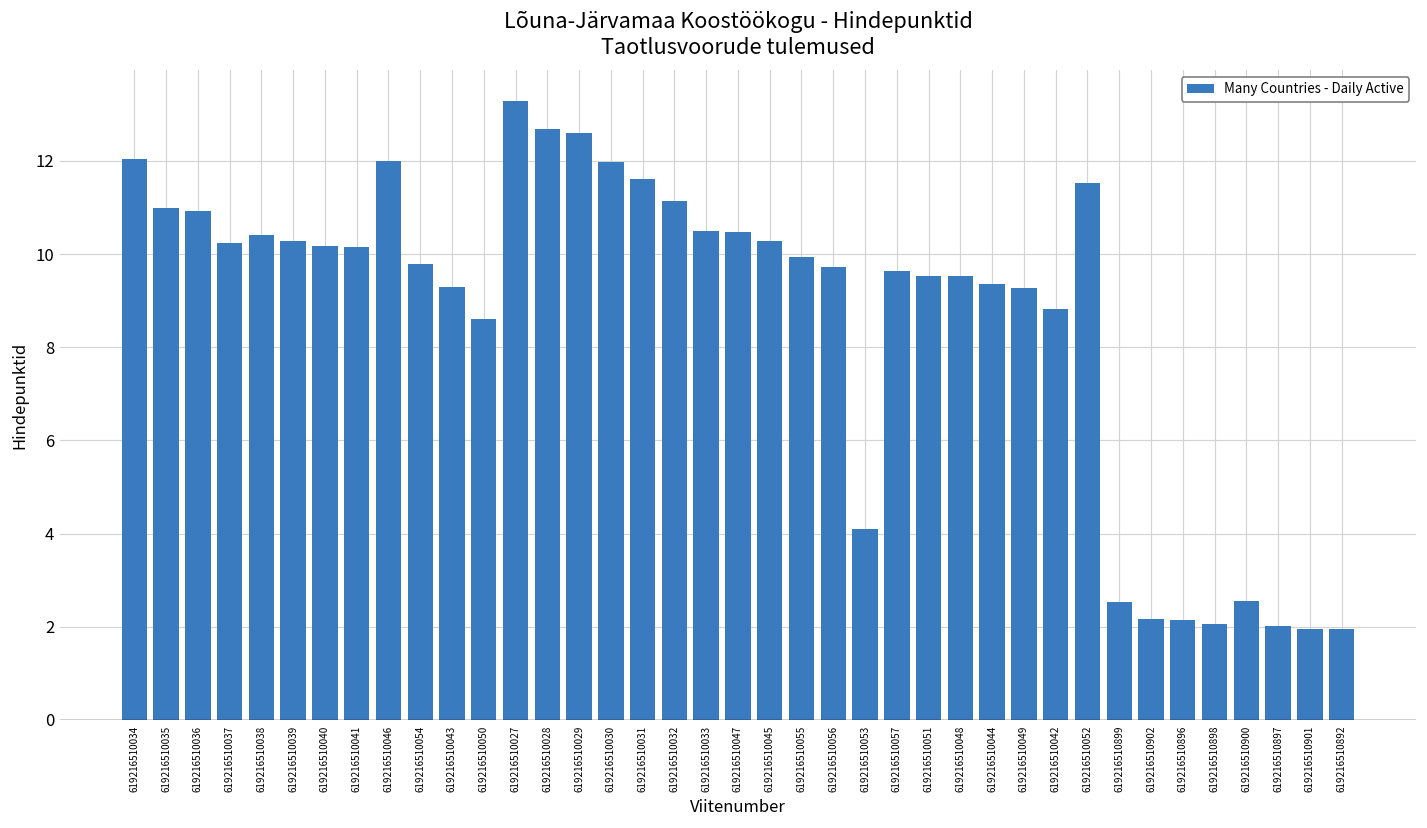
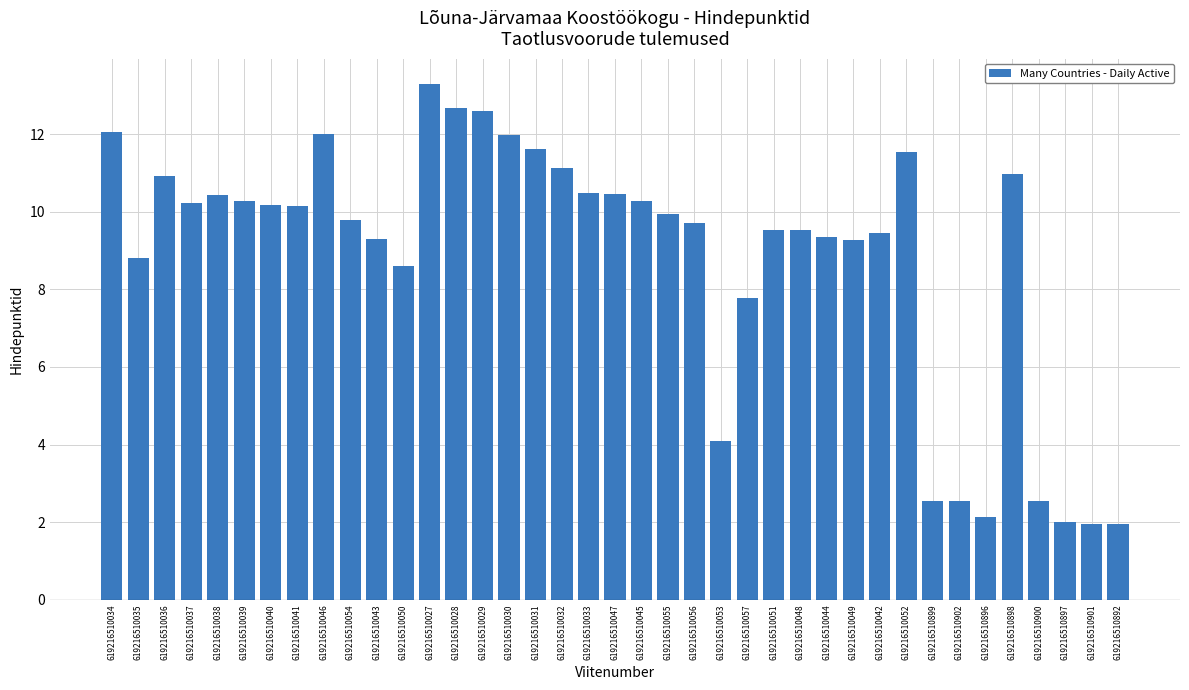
  {
    "619216510034": 12.1,
-   "619216510035": 11.0,
+   "619216510035": 8.8,
    "619216510036": 10.9,
    "619216510037": 10.2,
    "619216510038": 10.4,
    "619216510039": 10.3,
    "619216510040": 10.2,
    "619216510041": 10.2,
    "619216510046": 12.0,
    "619216510054": 9.8,
    "619216510043": 9.3,
    "619216510050": 8.6,
    "619216510027": 13.3,
    "619216510028": 12.7,
    "619216510029": 12.6,
    "619216510030": 12.0,
    "619216510031": 11.6,
    "619216510032": 11.1,
    "619216510033": 10.5,
    "619216510047": 10.5,
    "619216510045": 10.3,
    "619216510055": 9.9,
    "619216510056": 9.7,
    "619216510053": 4.1,
-   "619216510057": 9.6,
+   "619216510057": 7.8,
    "619216510051": 9.5,
    "619216510048": 9.5,
    "619216510044": 9.4,
    "619216510049": 9.3,
-   "619216510042": 8.8,
+   "619216510042": 9.4,
    "619216510052": 11.5,
    "619216510899": 2.5,
-   "619216510902": 2.2,
+   "619216510902": 2.5,
    "619216510896": 2.1,
-   "619216510898": 2.1,
+   "619216510898": 11.0,
    "619216510900": 2.6,
    "619216510897": 2.0,
    "619216510901": 2.0,
    "619216510892": 2.0
  }
